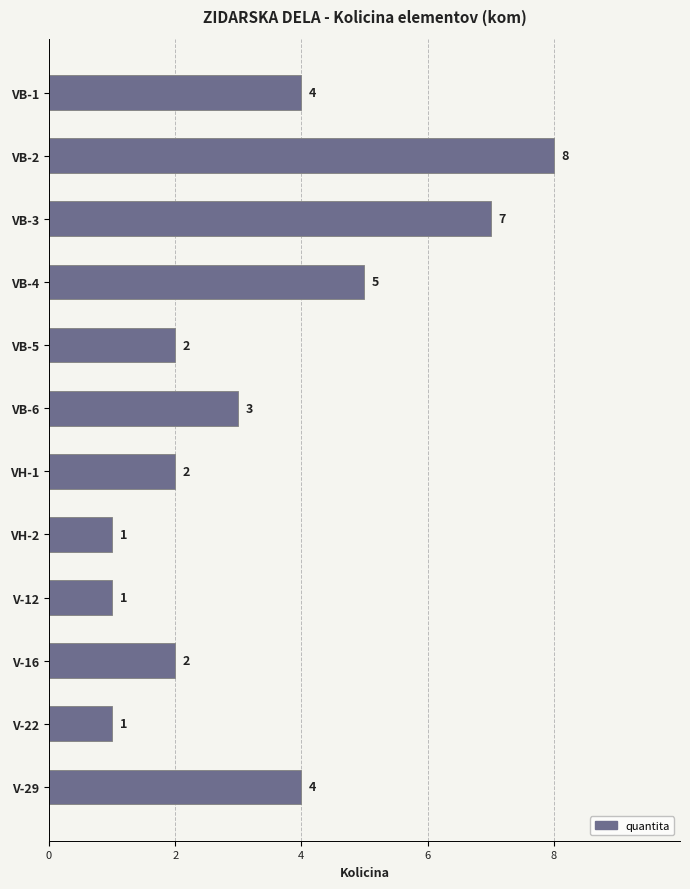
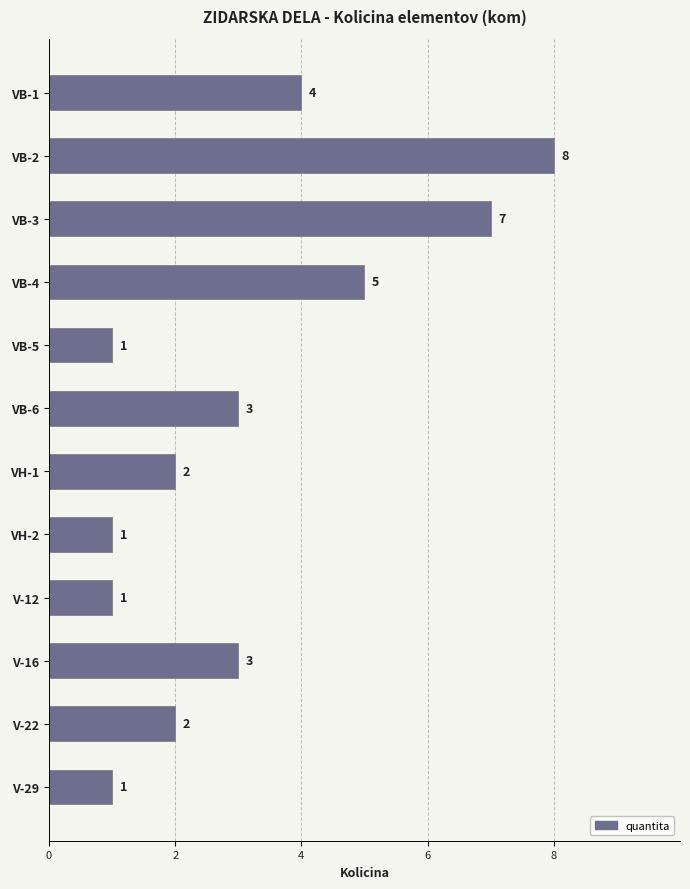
  {
    "VB-1": 4,
    "VB-2": 8,
    "VB-3": 7,
    "VB-4": 5,
-   "VB-5": 2,
+   "VB-5": 1,
    "VB-6": 3,
    "VH-1": 2,
    "VH-2": 1,
    "V-12": 1,
-   "V-16": 2,
-   "V-22": 1,
-   "V-29": 4
+   "V-16": 3,
+   "V-22": 2,
+   "V-29": 1
  }
